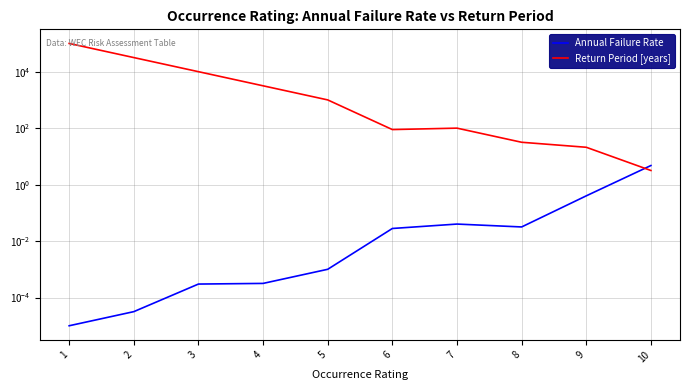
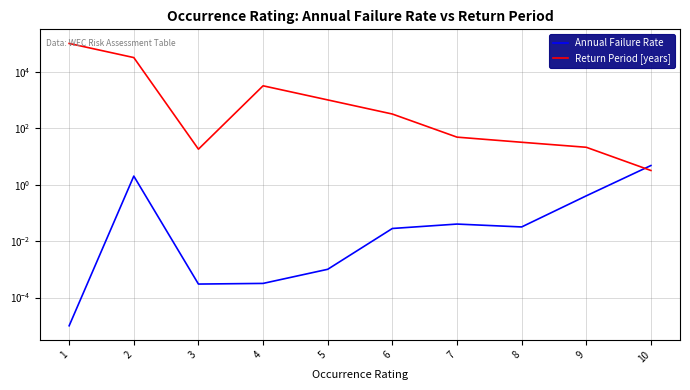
  {
    "Annual Failure Rate": {
      "1": 0.000010,
-     "2": 0,
+     "2": 2,
      "3": 0.0003,
      "4": 0.0003,
      "5": 0.0010,
      "6": 0.03,
      "7": 0.04,
      "8": 0.03,
      "9": 0.4,
      "10": 5
    },
    "Return Period [years]": {
      "1": 100000,
      "2": 30000,
-     "3": 10000,
+     "3": 20,
      "4": 3000,
      "5": 1000,
-     "6": 90,
-     "7": 100,
+     "6": 300,
+     "7": 50,
      "8": 30,
      "9": 20,
      "10": 3
    }
  }
